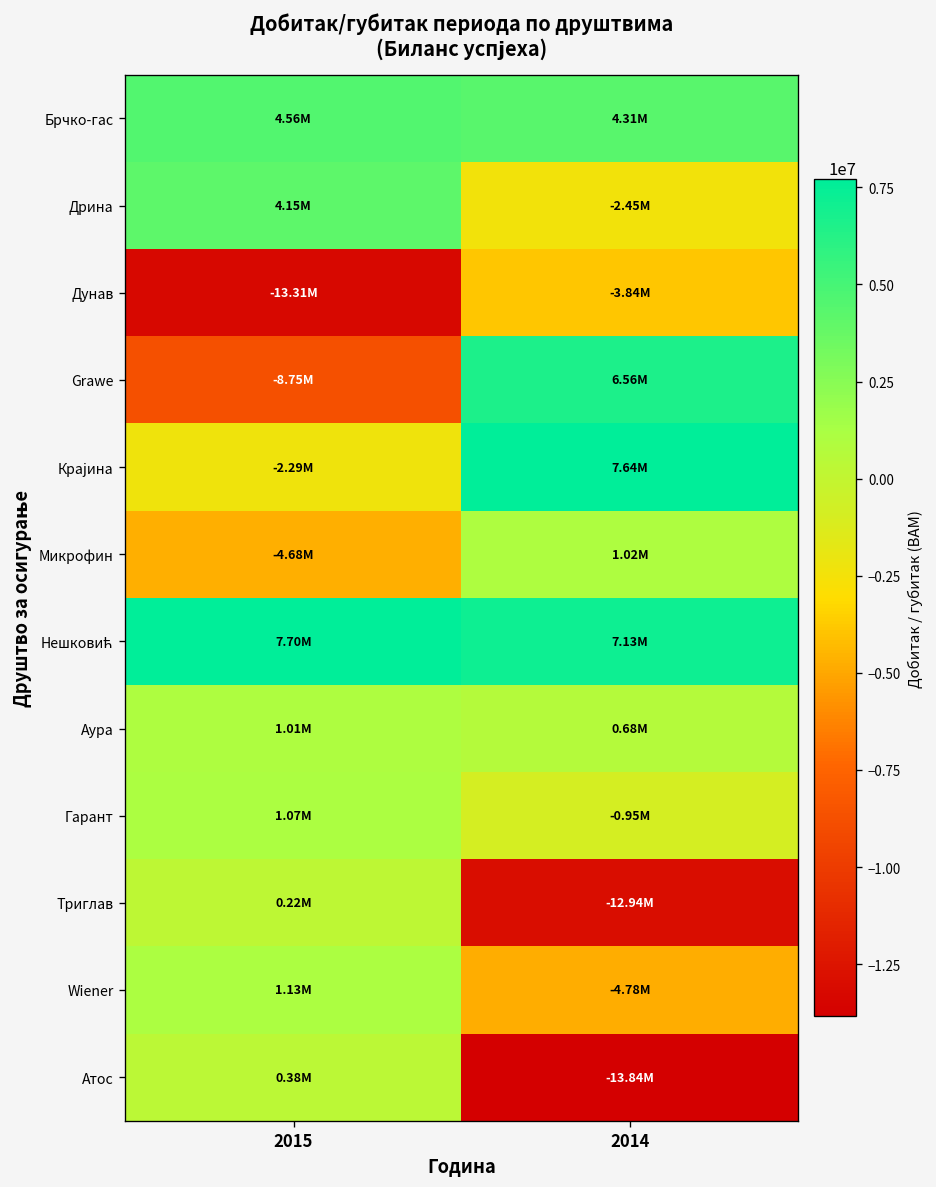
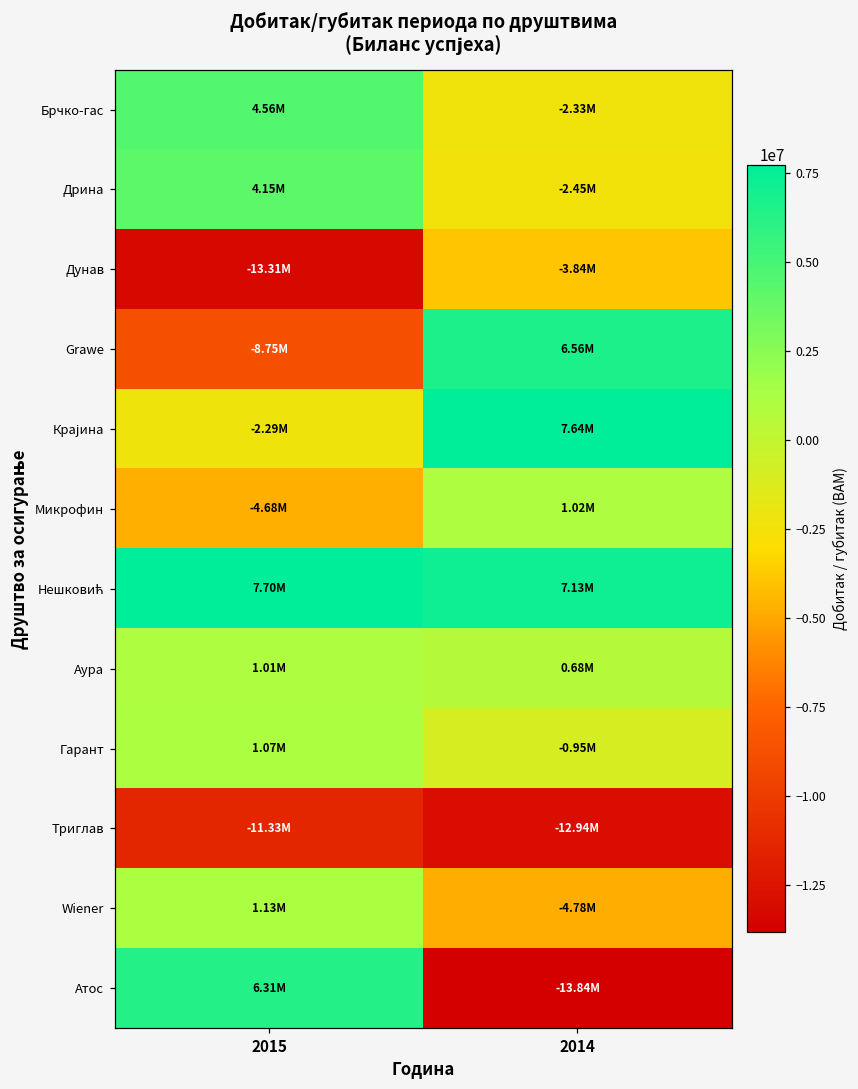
  {
    "Брчко-гас": {
      "2015": "4.56M",
-     "2014": "4.31M"
+     "2014": "-2.33M"
    },
    "Дрина": {
      "2015": "4.15M",
      "2014": "-2.45M"
    },
    "Дунав": {
      "2015": "-13.31M",
      "2014": "-3.84M"
    },
    "Grawe": {
      "2015": "-8.75M",
      "2014": "6.56M"
    },
    "Крајина": {
      "2015": "-2.29M",
      "2014": "7.64M"
    },
    "Микрофин": {
      "2015": "-4.68M",
      "2014": "1.02M"
    },
    "Нешковић": {
      "2015": "7.70M",
      "2014": "7.13M"
    },
    "Аура": {
      "2015": "1.01M",
      "2014": "0.68M"
    },
    "Гарант": {
      "2015": "1.07M",
      "2014": "-0.95M"
    },
    "Триглав": {
-     "2015": "0.22M",
+     "2015": "-11.33M",
      "2014": "-12.94M"
    },
    "Wiener": {
      "2015": "1.13M",
      "2014": "-4.78M"
    },
    "Атос": {
-     "2015": "0.38M",
+     "2015": "6.31M",
      "2014": "-13.84M"
    }
  }
